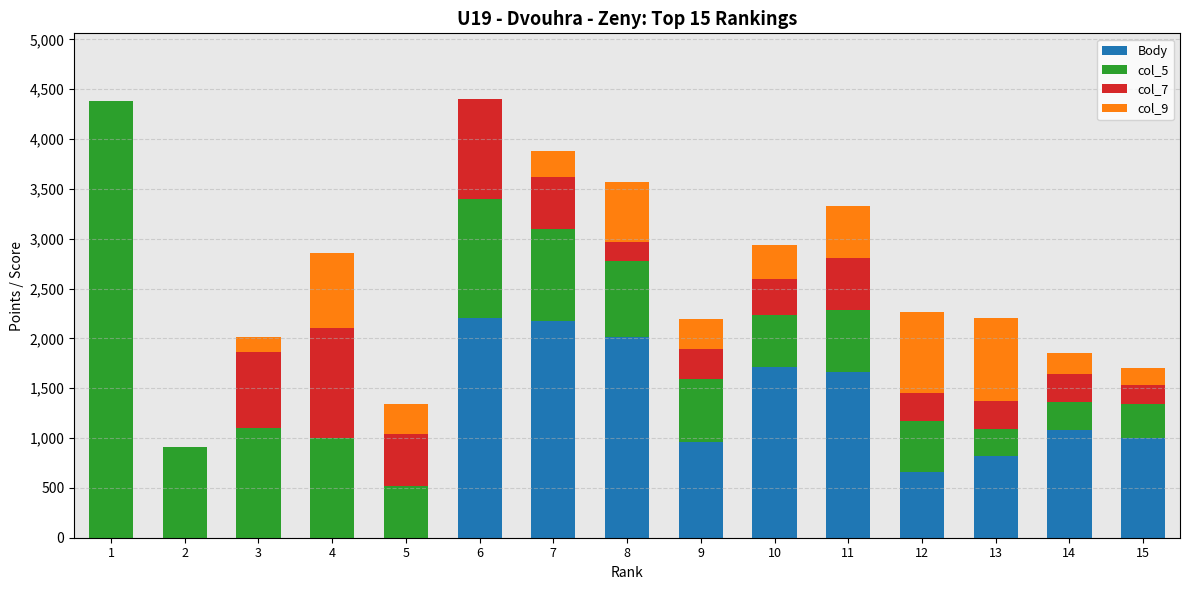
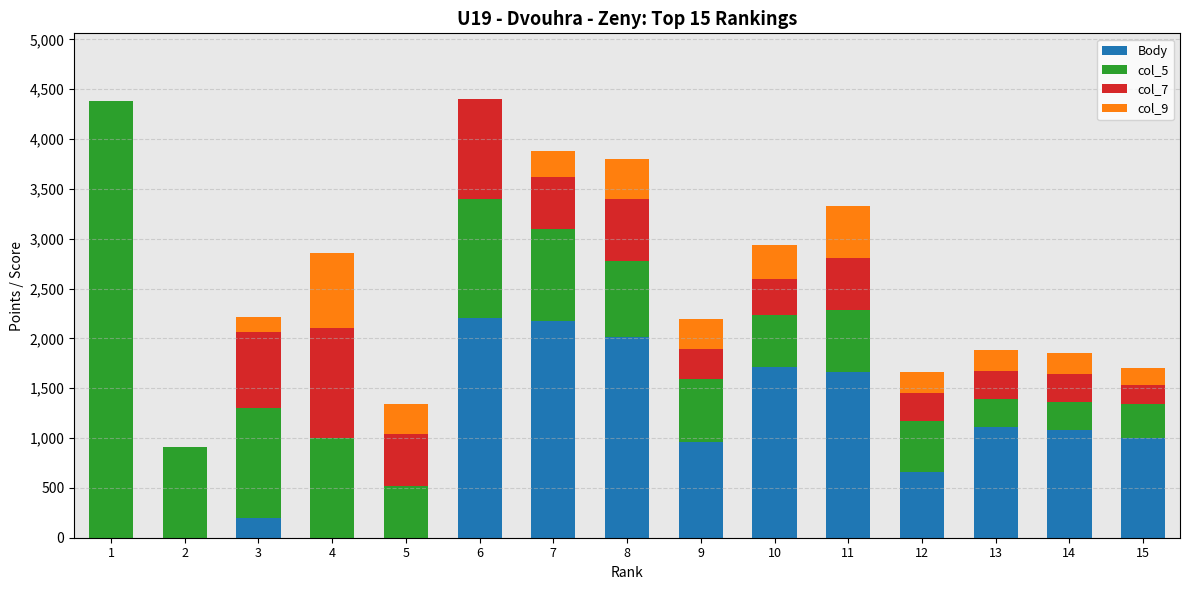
  {
    "Body": {
      "1": "0",
      "2": "0",
-     "3": "0",
+     "3": "200",
      "4": "0",
      "5": "0",
      "6": "2,200",
      "7": "2,200",
      "8": "2,000",
      "9": "1,000",
      "10": "1,700",
      "11": "1,700",
      "12": "700",
-     "13": "800",
+     "13": "1,100",
      "14": "1,100",
      "15": "1,000"
    },
    "col_5": {
      "1": "4,400",
      "2": "900",
      "3": "1,100",
      "4": "1,000",
      "5": "500",
      "6": "1,200",
      "7": "900",
      "8": "800",
      "9": "600",
      "10": "500",
      "11": "600",
      "12": "500",
      "13": "300",
      "14": "300",
      "15": "300"
    },
    "col_7": {
      "1": "0",
      "2": "0",
      "3": "800",
      "4": "1,100",
      "5": "500",
      "6": "1,000",
      "7": "500",
-     "8": "200",
+     "8": "600",
      "9": "300",
      "10": "400",
      "11": "500",
      "12": "300",
      "13": "300",
      "14": "300",
      "15": "200"
    },
    "col_9": {
      "1": "0",
      "2": "0",
      "3": "200",
      "4": "800",
      "5": "300",
      "6": "0",
      "7": "300",
-     "8": "600",
+     "8": "400",
      "9": "300",
      "10": "300",
      "11": "500",
-     "12": "800",
-     "13": "800",
+     "12": "200",
+     "13": "200",
      "14": "200",
      "15": "200"
    }
  }
